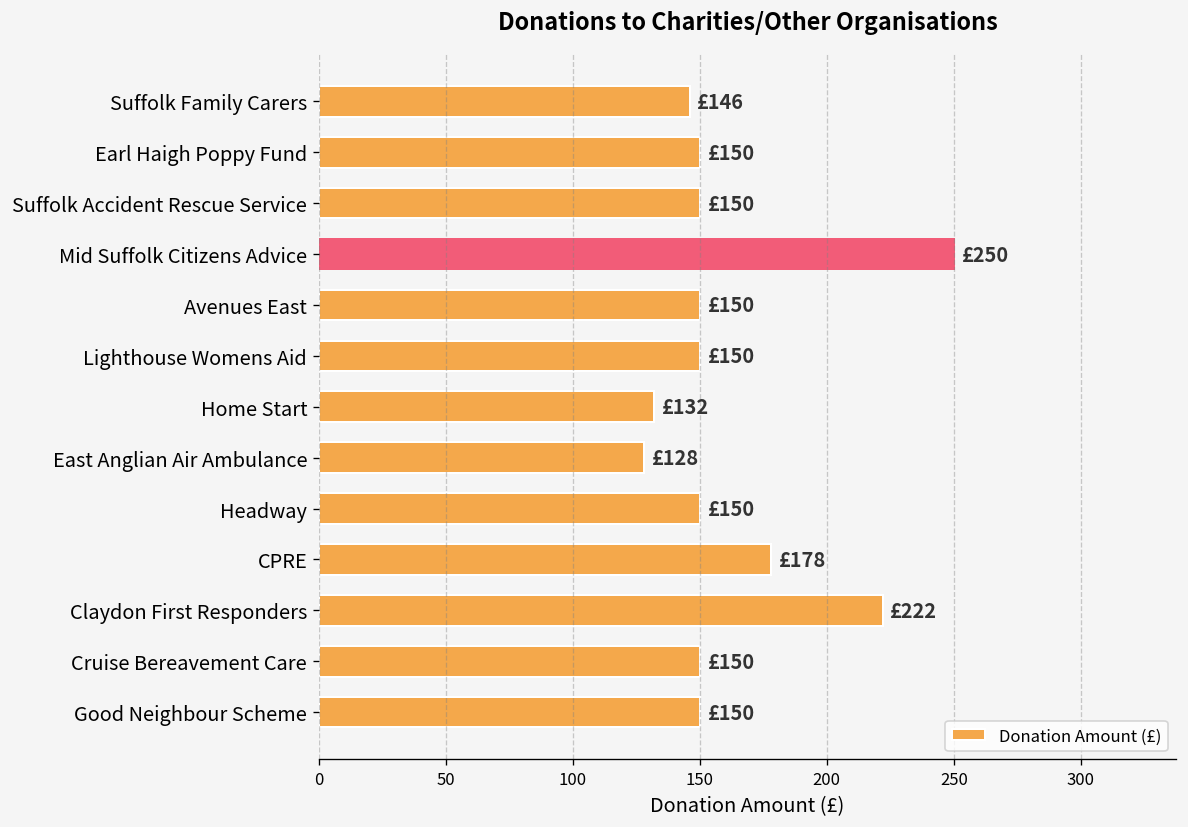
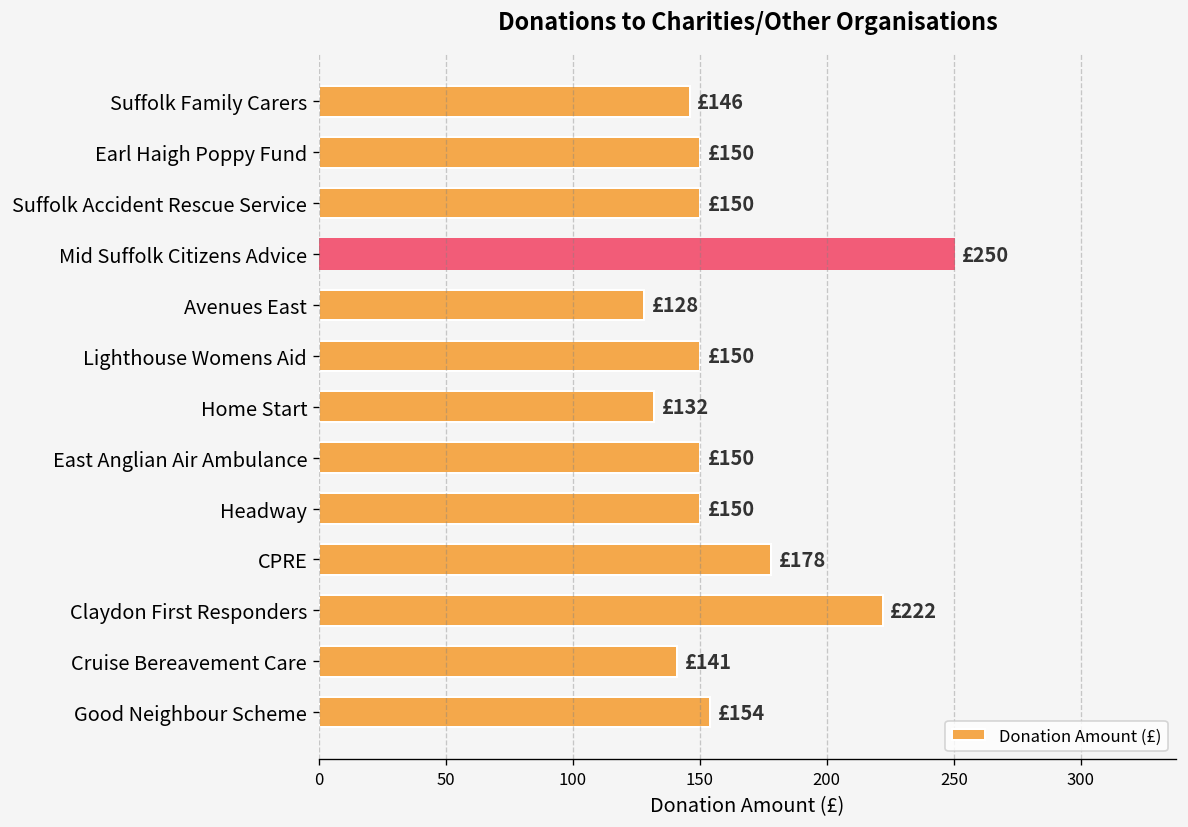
  {
    "Suffolk Family Carers": "£146",
    "Earl Haigh Poppy Fund": "£150",
    "Suffolk Accident Rescue Service": "£150",
    "Mid Suffolk Citizens Advice": "£250",
-   "Avenues East": "£150",
+   "Avenues East": "£128",
    "Lighthouse Womens Aid": "£150",
    "Home Start": "£132",
-   "East Anglian Air Ambulance": "£128",
+   "East Anglian Air Ambulance": "£150",
    "Headway": "£150",
    "CPRE": "£178",
    "Claydon First Responders": "£222",
-   "Cruise Bereavement Care": "£150",
-   "Good Neighbour Scheme": "£150"
+   "Cruise Bereavement Care": "£141",
+   "Good Neighbour Scheme": "£154"
  }
